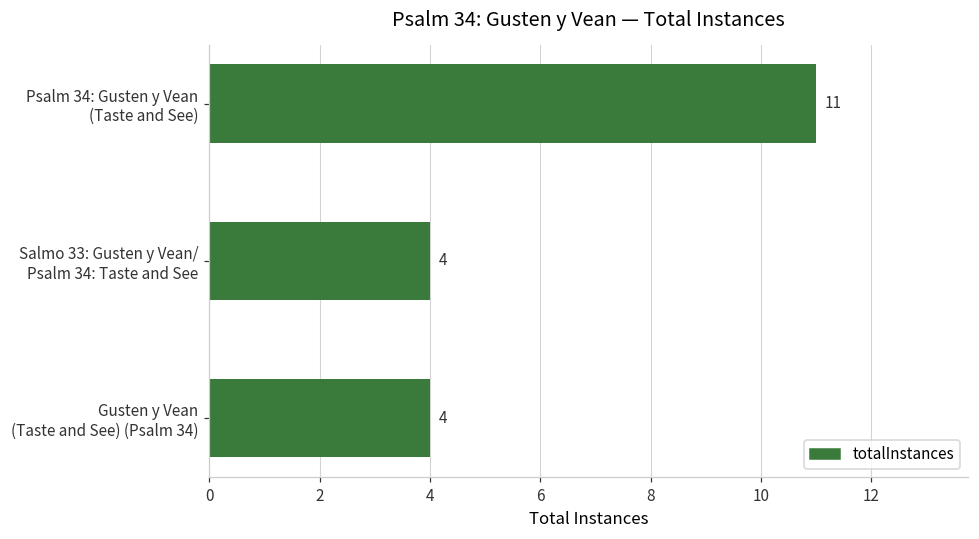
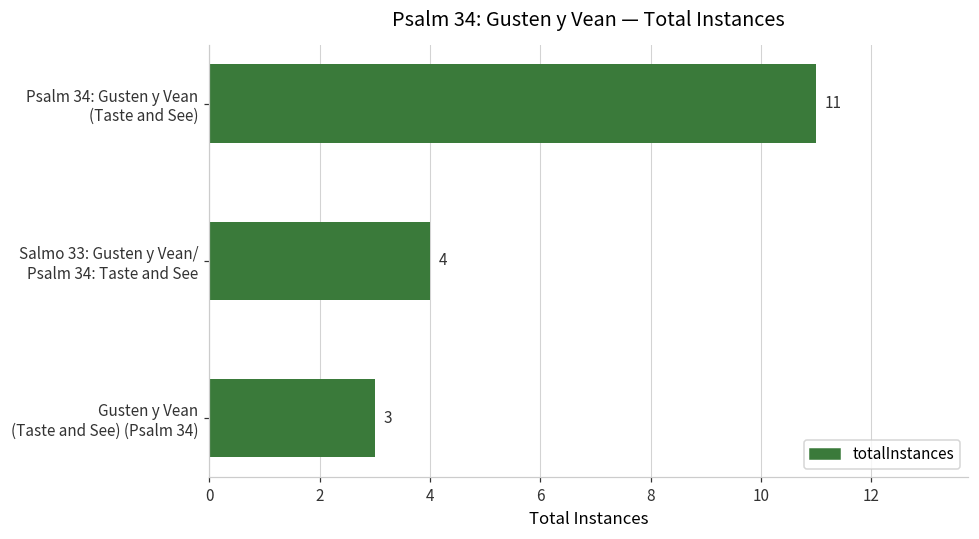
  {
    "Psalm 34: Gusten y Vean (Taste and See)": 11,
    "Salmo 33: Gusten y Vean/ Psalm 34: Taste and See": 4,
-   "Gusten y Vean (Taste and See) (Psalm 34)": 4
+   "Gusten y Vean (Taste and See) (Psalm 34)": 3
  }
